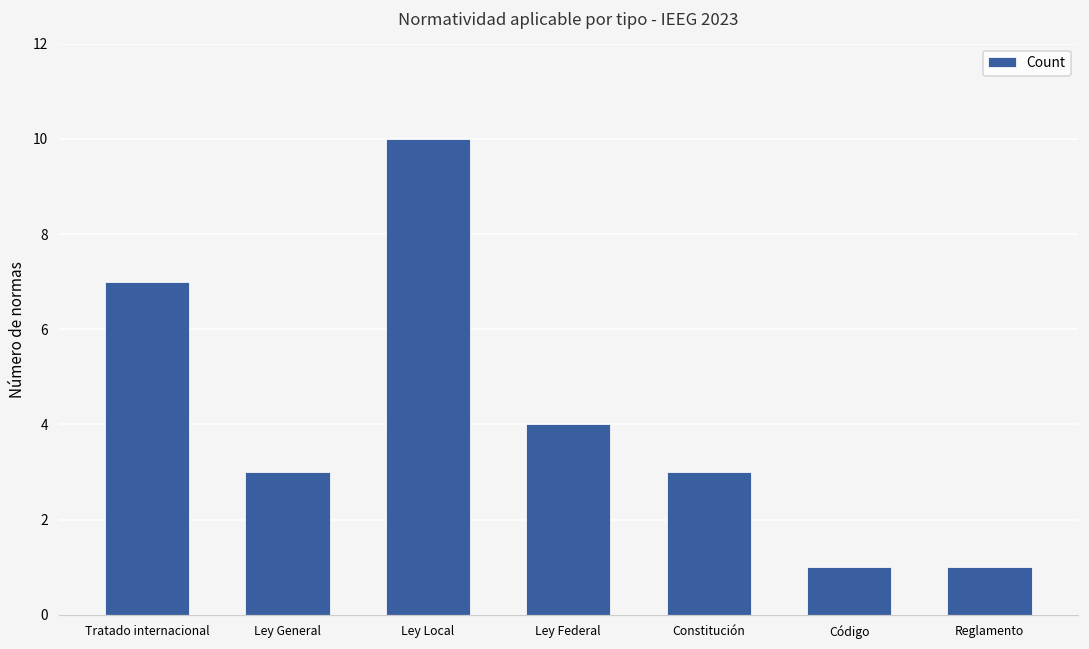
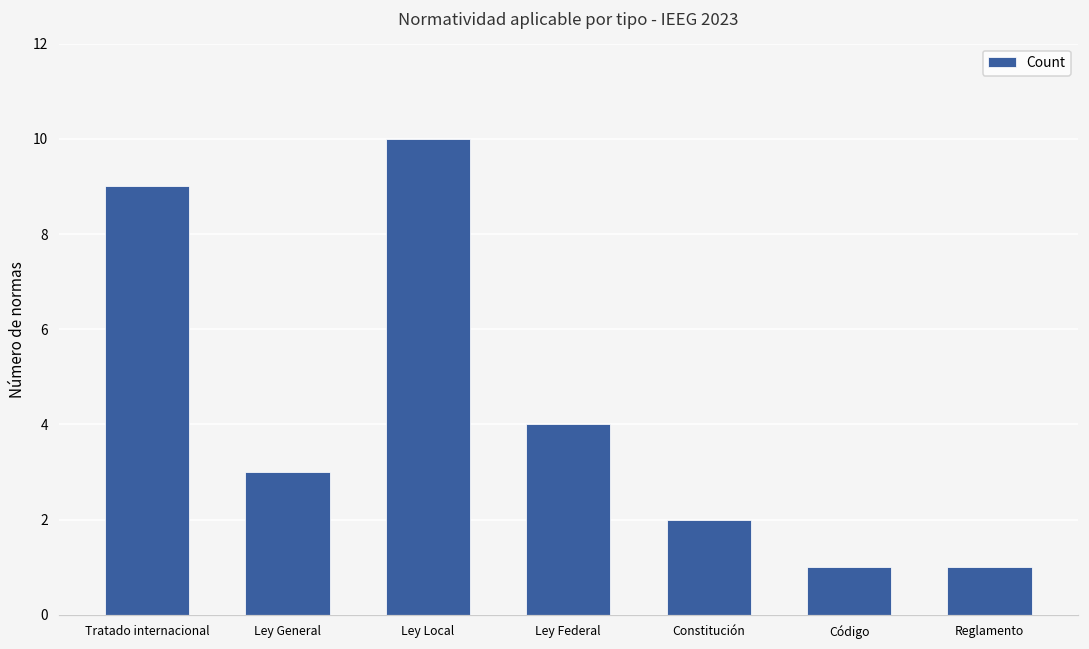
  {
-   "Tratado internacional": 7,
+   "Tratado internacional": 9,
    "Ley General": 3,
    "Ley Local": 10,
    "Ley Federal": 4,
-   "Constitución": 3,
+   "Constitución": 2,
    "Código": 1,
    "Reglamento": 1
  }
